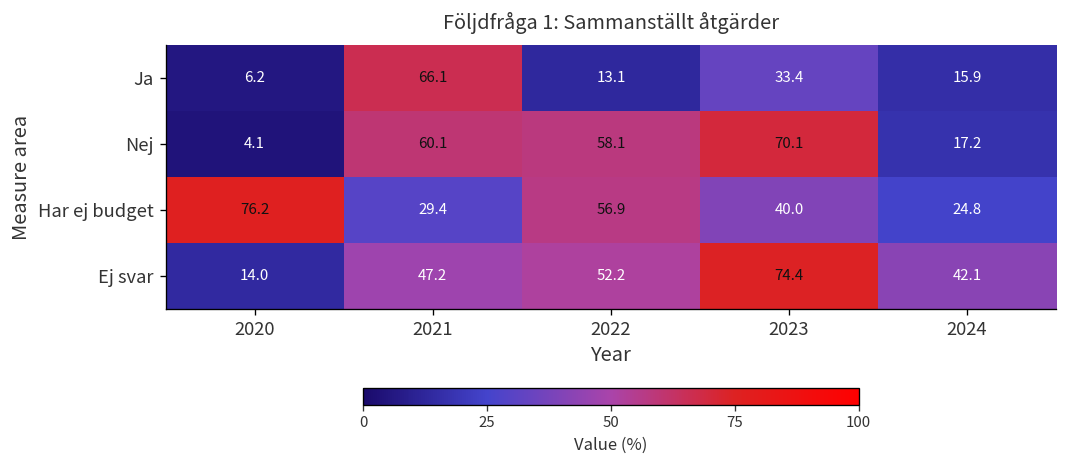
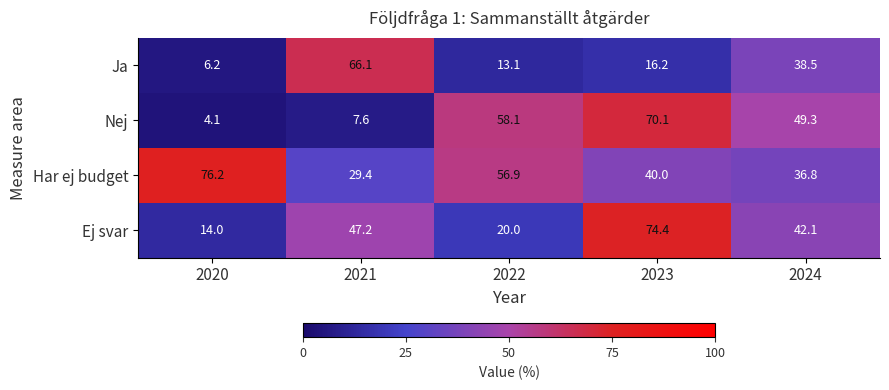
  {
    "Ja": {
      "2020": 6.2,
      "2021": 66.1,
      "2022": 13.1,
-     "2023": 33.4,
-     "2024": 15.9
+     "2023": 16.2,
+     "2024": 38.5
    },
    "Nej": {
      "2020": 4.1,
-     "2021": 60.1,
+     "2021": 7.6,
      "2022": 58.1,
      "2023": 70.1,
-     "2024": 17.2
+     "2024": 49.3
    },
    "Har ej budget": {
      "2020": 76.2,
      "2021": 29.4,
      "2022": 56.9,
      "2023": 40.0,
-     "2024": 24.8
+     "2024": 36.8
    },
    "Ej svar": {
      "2020": 14.0,
      "2021": 47.2,
-     "2022": 52.2,
+     "2022": 20.0,
      "2023": 74.4,
      "2024": 42.1
    }
  }
